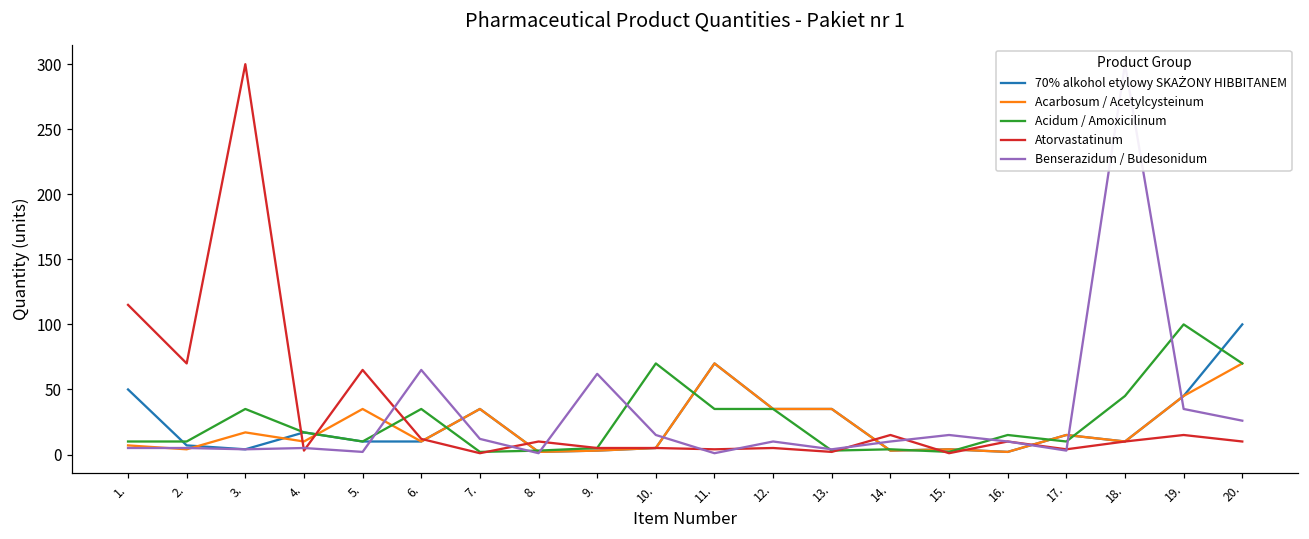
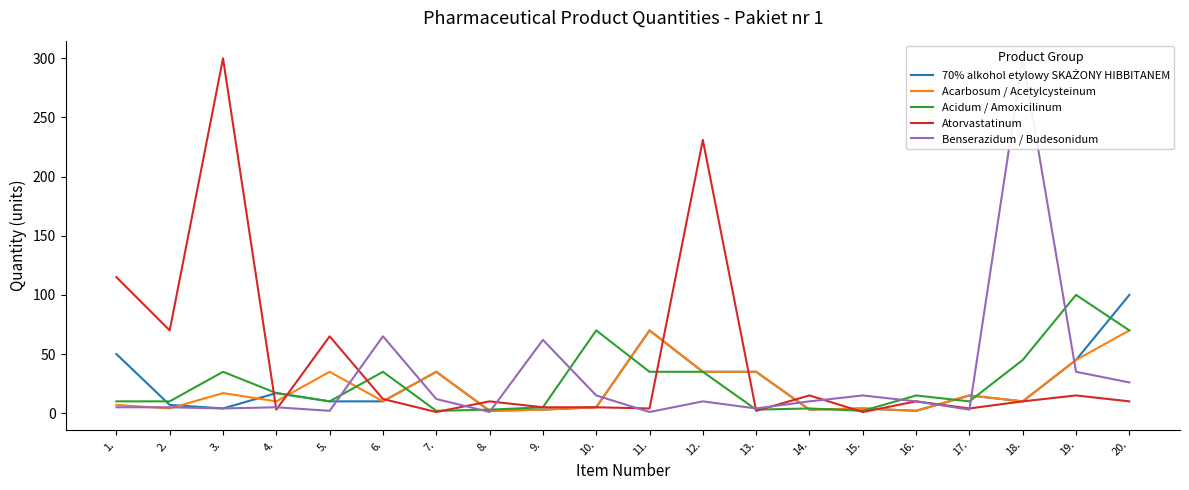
  {
    "70% alkohol etylowy SKAŻONY HIBBITANEM": {
      "1.": 50,
      "20.": 100
    },
    "Acarbosum / Acetylcysteinum": {
      "3.": 17,
      "4.": 10,
      "5.": 35
    },
    "Acidum / Amoxicilinum": {
      "1.": 10,
      "2.": 10,
      "3.": 35,
      "6.": 35,
      "10.": 70,
      "11.": 35,
      "16.": 15,
      "17.": 10,
      "18.": 45,
      "19.": 100
    },
    "Atorvastatinum": {
      "1.": 115,
      "2.": 70,
      "3.": 300,
      "5.": 65,
      "8.": 10,
      "11.": 4,
-     "12.": 5,
+     "12.": 231,
      "14.": 15,
      "19.": 15,
      "20.": 10
    },
    "Benserazidum / Budesonidum": {
      "5.": 2,
      "6.": 65,
      "7.": 12,
      "9.": 62,
      "10.": 15,
      "11.": 1,
      "12.": 10,
      "14.": 10,
      "15.": 15,
      "19.": 35,
      "20.": 26
    }
  }
